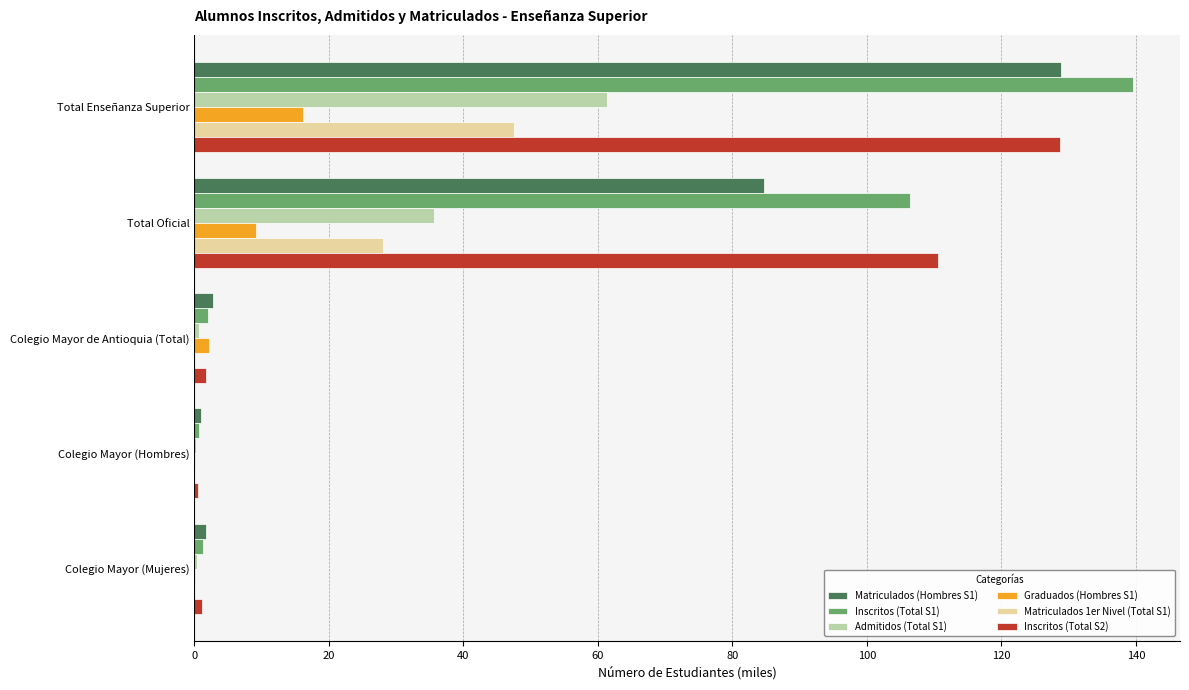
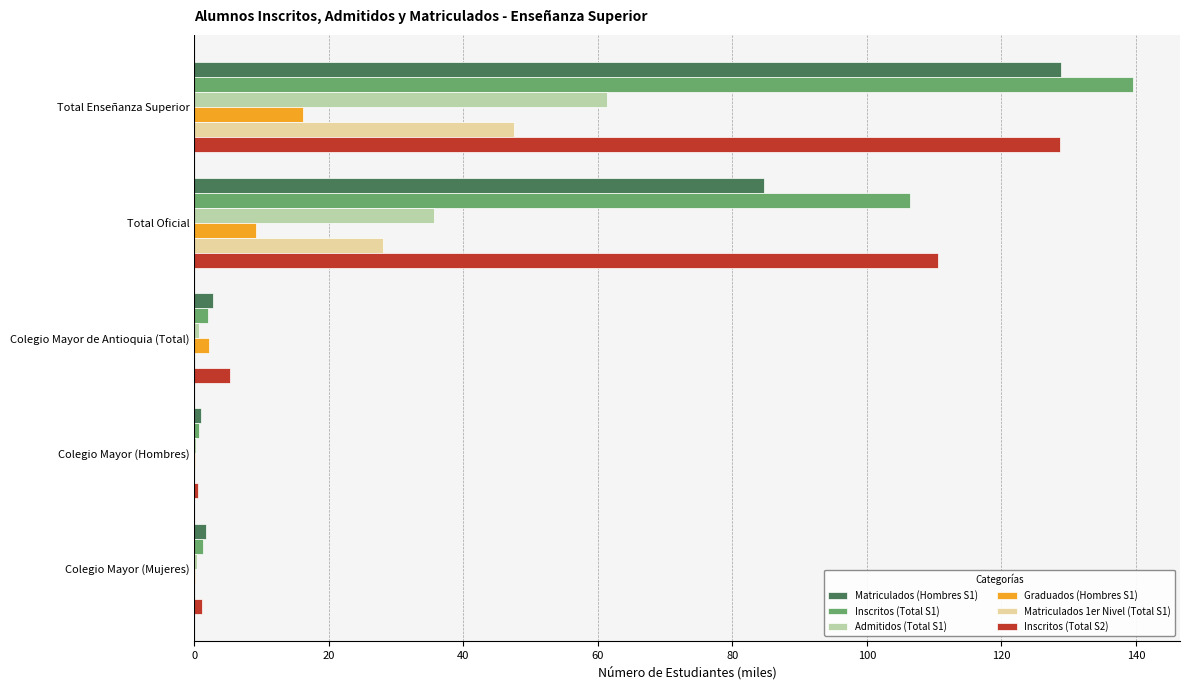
  {
    "Graduados (Hombres S1)": {
      "Total Enseñanza Superior": 16,
      "Total Oficial": 9,
      "Colegio Mayor de Antioquia (Total)": 2
    },
    "Inscritos (Total S2)": {
      "Total Enseñanza Superior": 129,
      "Total Oficial": 111,
-     "Colegio Mayor de Antioquia (Total)": 2,
+     "Colegio Mayor de Antioquia (Total)": 5,
      "Colegio Mayor (Hombres)": 1,
      "Colegio Mayor (Mujeres)": 1
    }
  }
